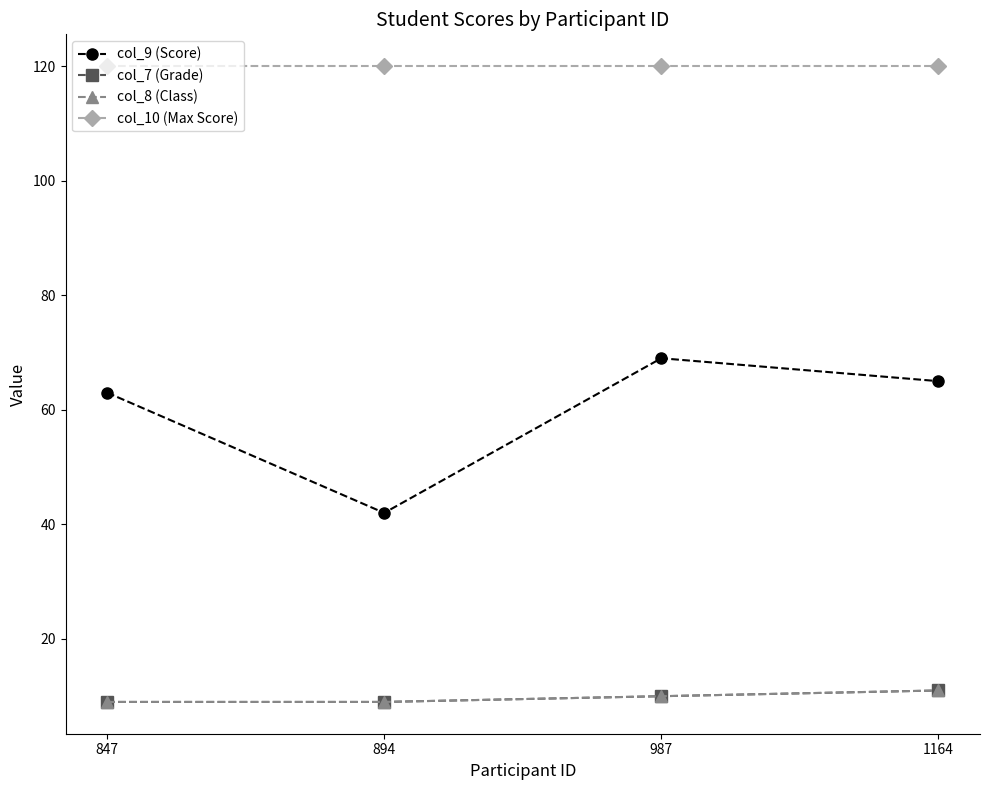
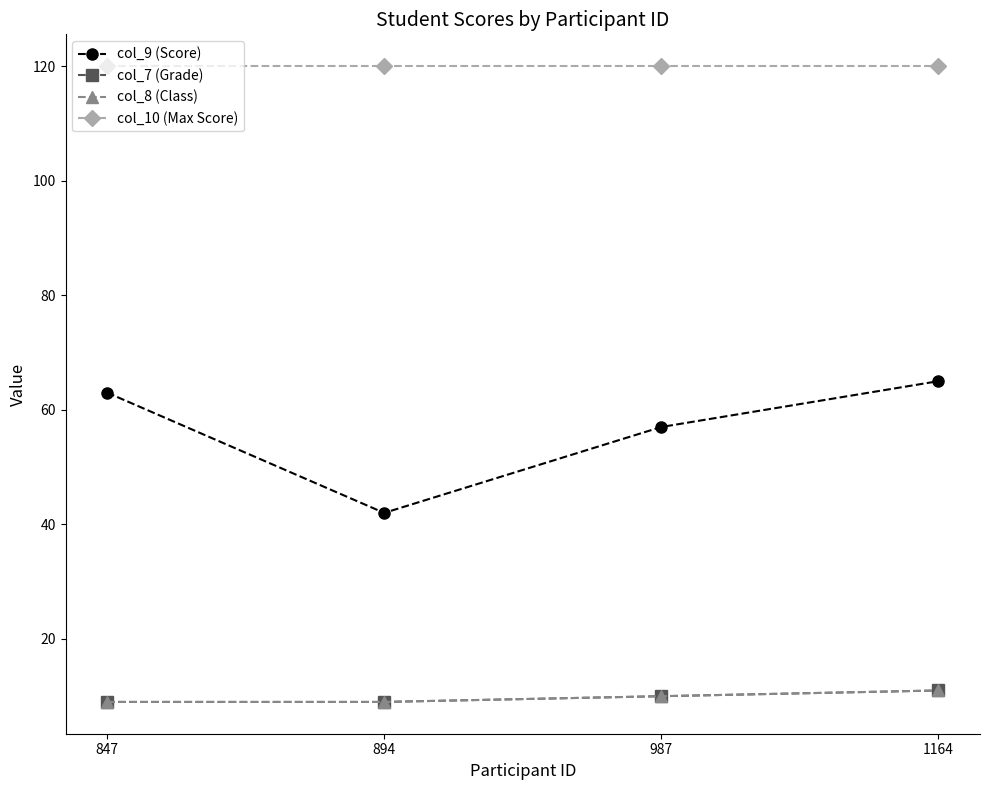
  {
    "col_9 (Score)": {
      "847": 63,
      "894": 42,
-     "987": 69,
+     "987": 57,
      "1164": 65
    }
  }
